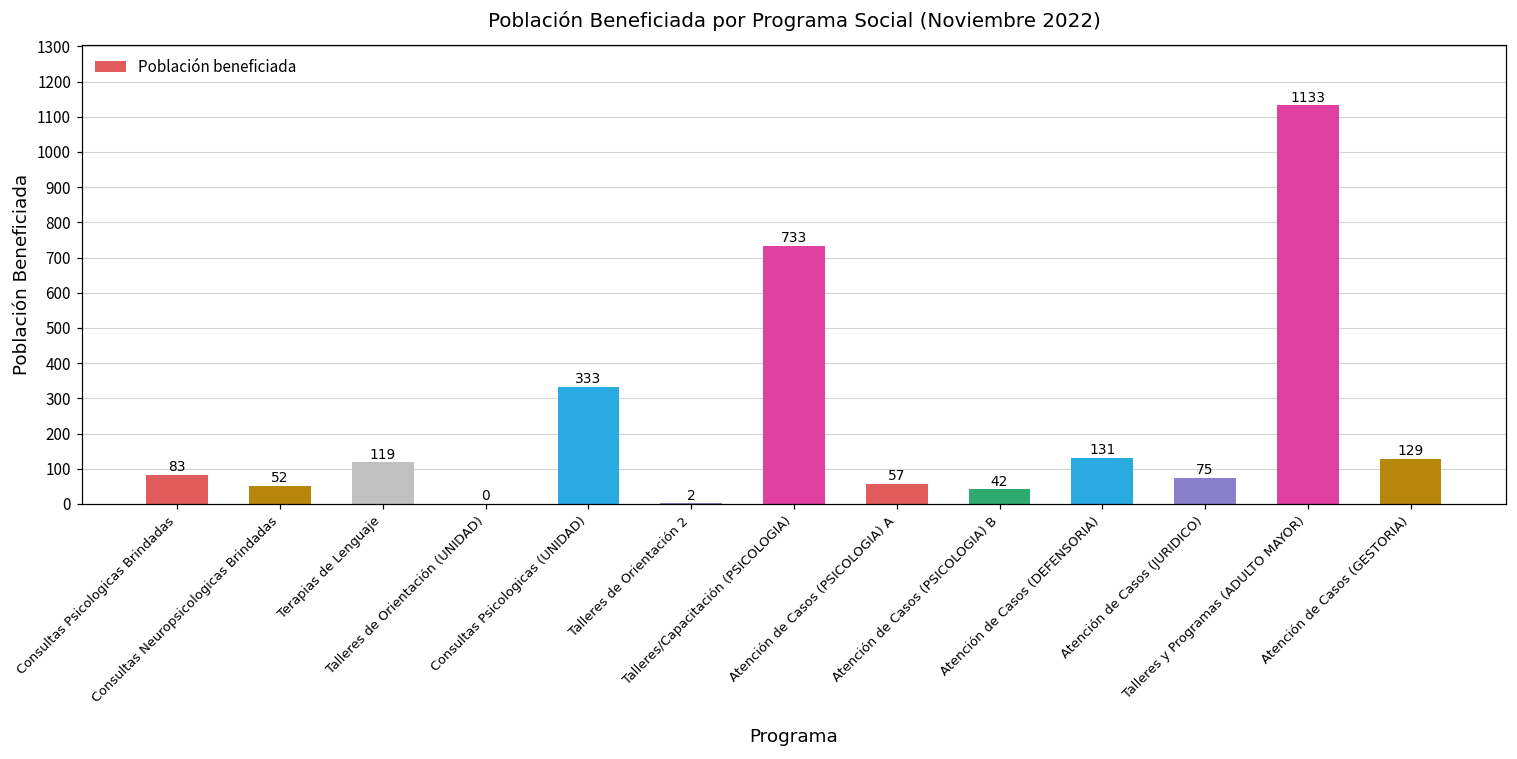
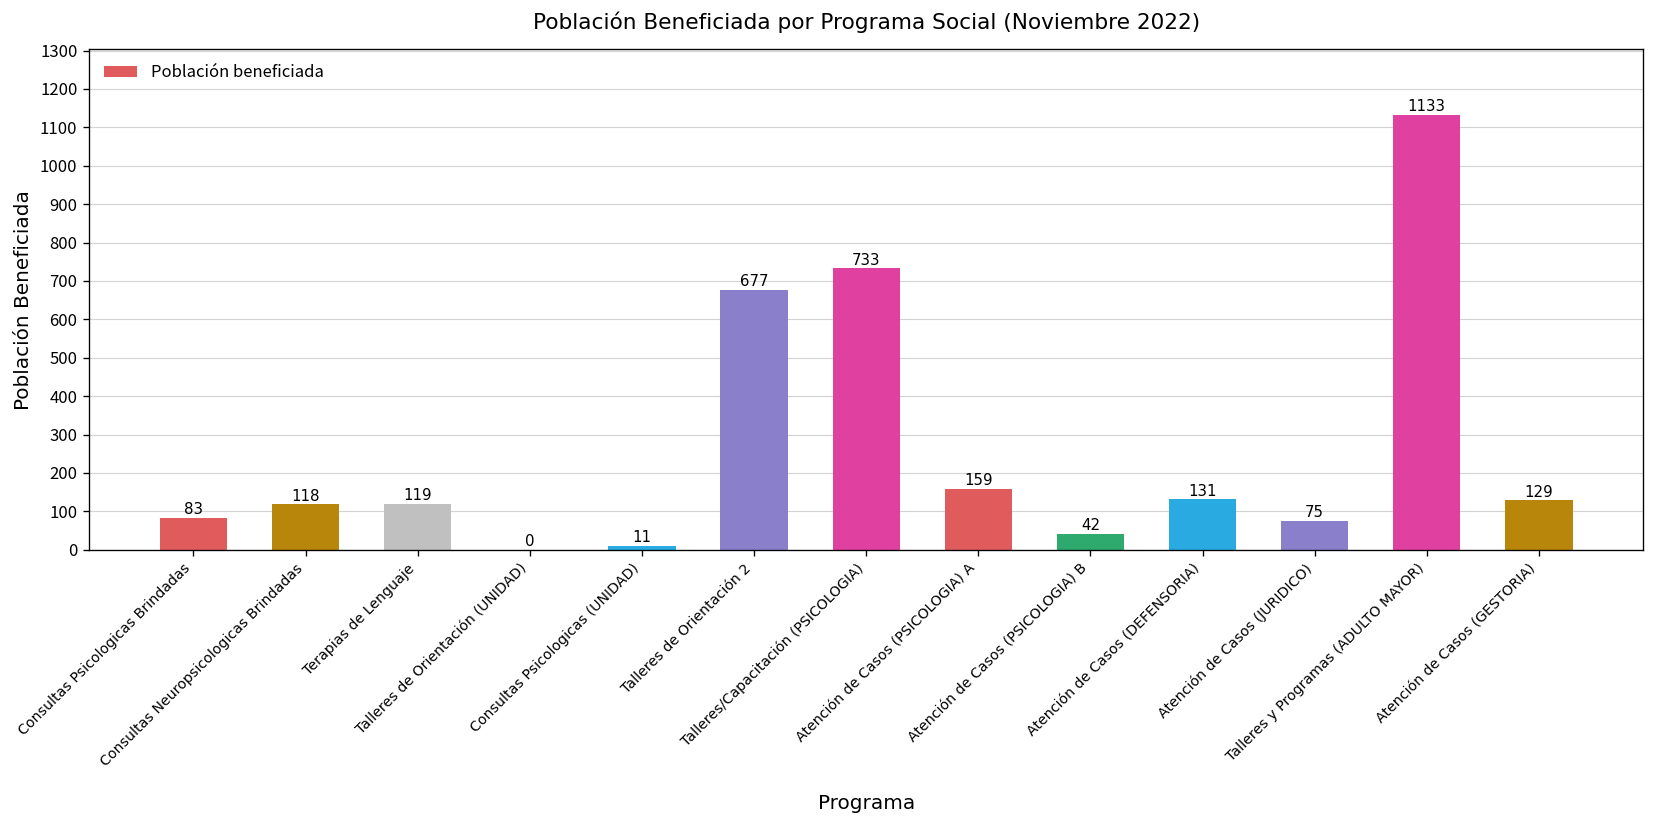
  {
    "Consultas Psicologicas Brindadas": 83,
-   "Consultas Neuropsicologicas Brindadas": 52,
+   "Consultas Neuropsicologicas Brindadas": 118,
    "Terapias de Lenguaje": 119,
    "Talleres de Orientación (UNIDAD)": 0,
-   "Consultas Psicologicas (UNIDAD)": 333,
-   "Talleres de Orientación 2": 2,
+   "Consultas Psicologicas (UNIDAD)": 11,
+   "Talleres de Orientación 2": 677,
    "Talleres/Capacitación (PSICOLOGIA)": 733,
-   "Atención de Casos (PSICOLOGIA) A": 57,
+   "Atención de Casos (PSICOLOGIA) A": 159,
    "Atención de Casos (PSICOLOGIA) B": 42,
    "Atención de Casos (DEFENSORIA)": 131,
    "Atención de Casos (JURIDICO)": 75,
    "Talleres y Programas (ADULTO MAYOR)": 1133,
    "Atención de Casos (GESTORIA)": 129
  }
